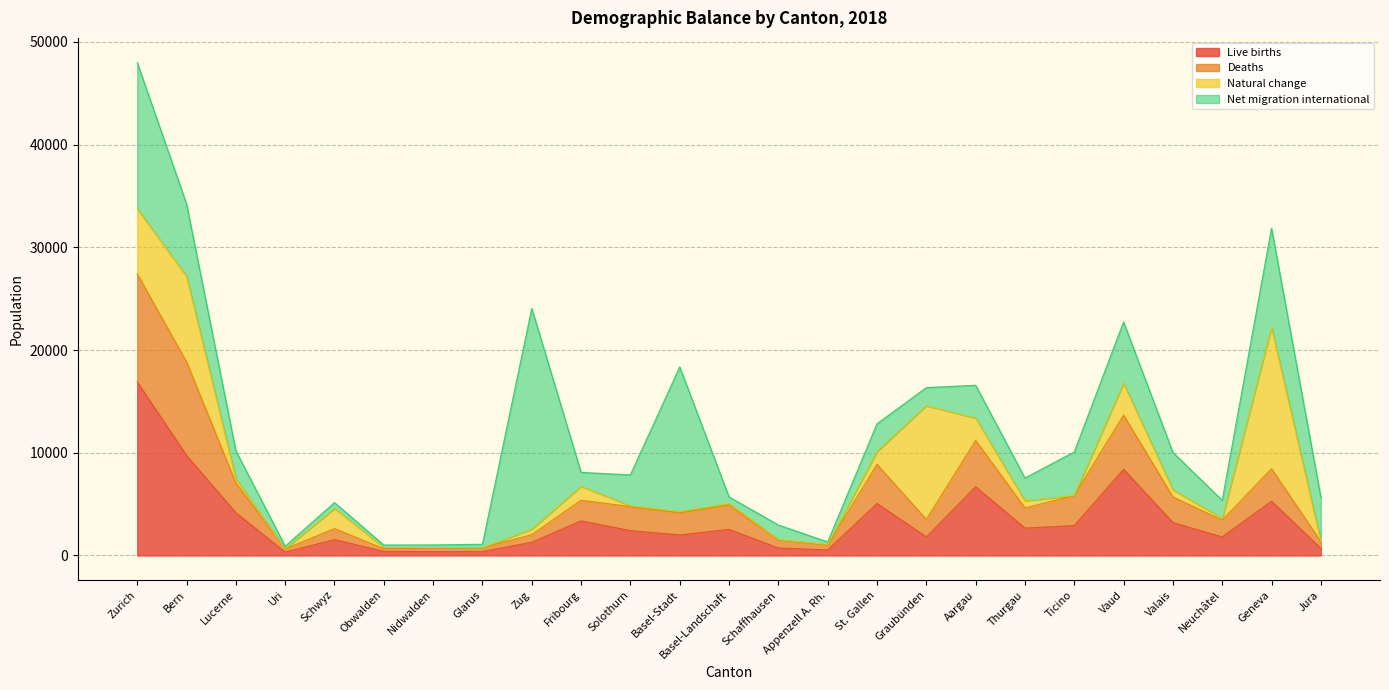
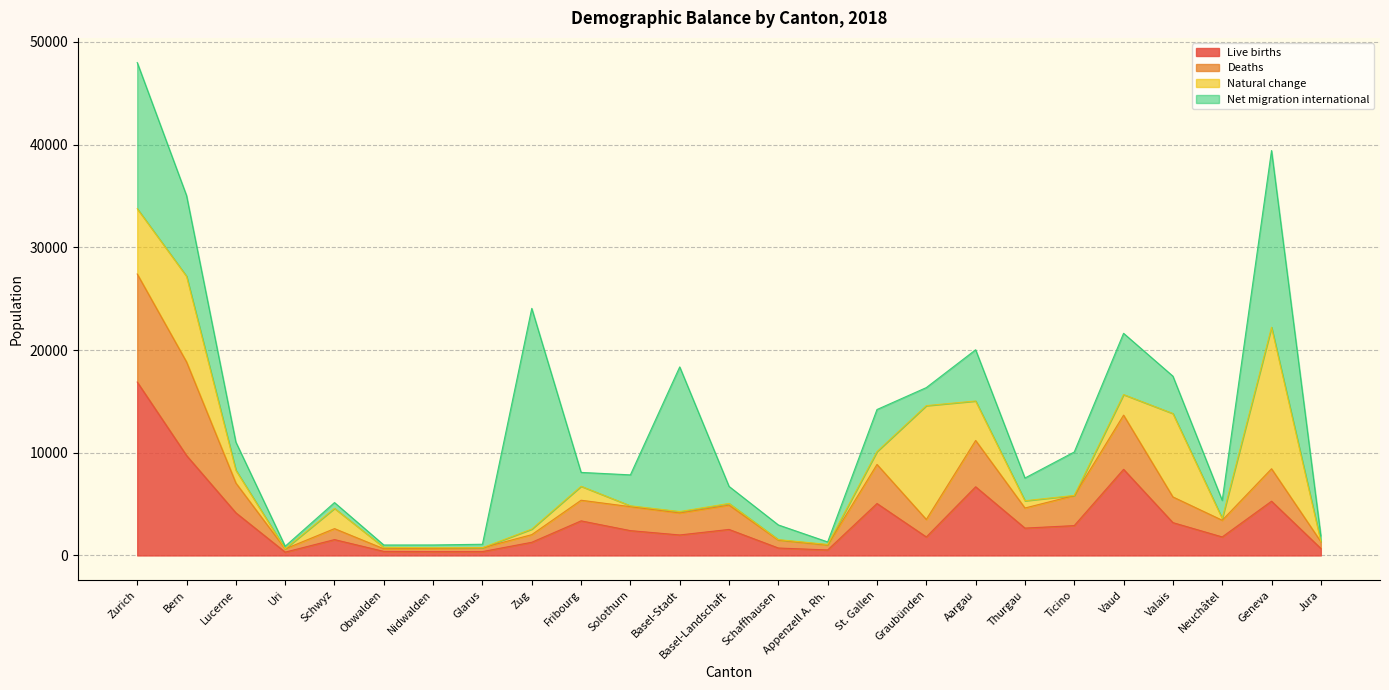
  {
    "Natural change": {
      "Zurich": 6400,
      "Bern": 8300,
-     "Lucerne": 400,
+     "Lucerne": 1300,
      "Schwyz": 2000,
      "Zug": 500,
      "Fribourg": 1400,
      "St. Gallen": 1300,
      "Graubünden": 11100,
-     "Aargau": 2200,
+     "Aargau": 3800,
      "Thurgau": 700,
-     "Vaud": 3100,
-     "Valais": 700,
+     "Vaud": 2000,
+     "Valais": 8100,
      "Geneva": 13800
    },
    "Net migration international": {
      "Zurich": 14200,
-     "Bern": 7000,
+     "Bern": 7900,
      "Lucerne": 2700,
      "Uri": 300,
      "Schwyz": 600,
      "Nidwalden": 300,
      "Glarus": 300,
      "Zug": 21500,
      "Fribourg": 1400,
      "Solothurn": 3000,
      "Basel-Stadt": 14100,
-     "Basel-Landschaft": 600,
+     "Basel-Landschaft": 1700,
      "Schaffhausen": 1400,
-     "St. Gallen": 2700,
+     "St. Gallen": 4100,
      "Graubünden": 1800,
-     "Aargau": 3200,
+     "Aargau": 5000,
      "Thurgau": 2200,
      "Ticino": 4200,
      "Vaud": 6000,
      "Valais": 3600,
      "Neuchâtel": 1800,
-     "Geneva": 9700,
-     "Jura": 4300
+     "Geneva": 17200,
+     "Jura": 600
    }
  }
